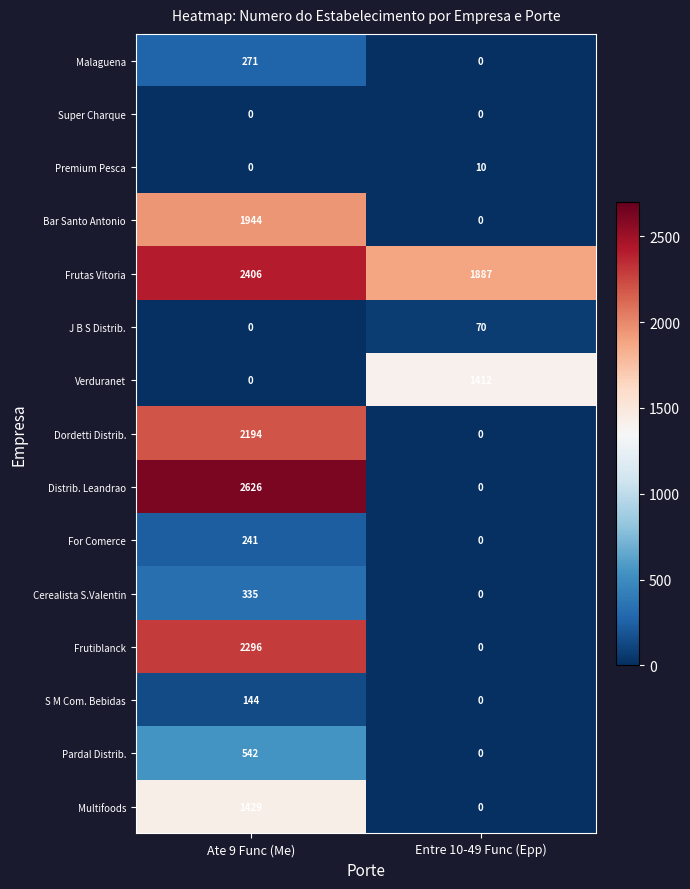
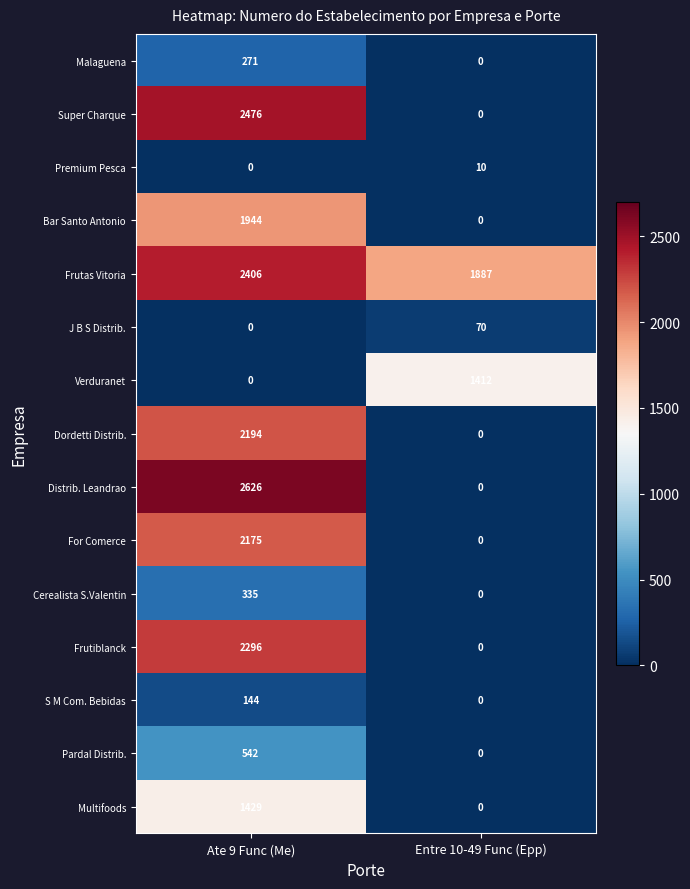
  {
    "Malaguena": {
      "Ate 9 Func (Me)": 271,
      "Entre 10-49 Func (Epp)": 0
    },
    "Super Charque": {
-     "Ate 9 Func (Me)": 0,
+     "Ate 9 Func (Me)": 2476,
      "Entre 10-49 Func (Epp)": 0
    },
    "Premium Pesca": {
      "Ate 9 Func (Me)": 0,
      "Entre 10-49 Func (Epp)": 10
    },
    "Bar Santo Antonio": {
      "Ate 9 Func (Me)": 1944,
      "Entre 10-49 Func (Epp)": 0
    },
    "Frutas Vitoria": {
      "Ate 9 Func (Me)": 2406,
      "Entre 10-49 Func (Epp)": 1887
    },
    "J B S Distrib.": {
      "Ate 9 Func (Me)": 0,
      "Entre 10-49 Func (Epp)": 70
    },
    "Verduranet": {
      "Ate 9 Func (Me)": 0
    },
    "Dordetti Distrib.": {
      "Ate 9 Func (Me)": 2194,
      "Entre 10-49 Func (Epp)": 0
    },
    "Distrib. Leandrao": {
      "Ate 9 Func (Me)": 2626,
      "Entre 10-49 Func (Epp)": 0
    },
    "For Comerce": {
-     "Ate 9 Func (Me)": 241,
+     "Ate 9 Func (Me)": 2175,
      "Entre 10-49 Func (Epp)": 0
    },
    "Cerealista S.Valentin": {
      "Ate 9 Func (Me)": 335,
      "Entre 10-49 Func (Epp)": 0
    },
    "Frutiblanck": {
      "Ate 9 Func (Me)": 2296,
      "Entre 10-49 Func (Epp)": 0
    },
    "S M Com. Bebidas": {
      "Ate 9 Func (Me)": 144,
      "Entre 10-49 Func (Epp)": 0
    },
    "Pardal Distrib.": {
      "Ate 9 Func (Me)": 542,
      "Entre 10-49 Func (Epp)": 0
    },
    "Multifoods": {
      "Entre 10-49 Func (Epp)": 0
    }
  }
